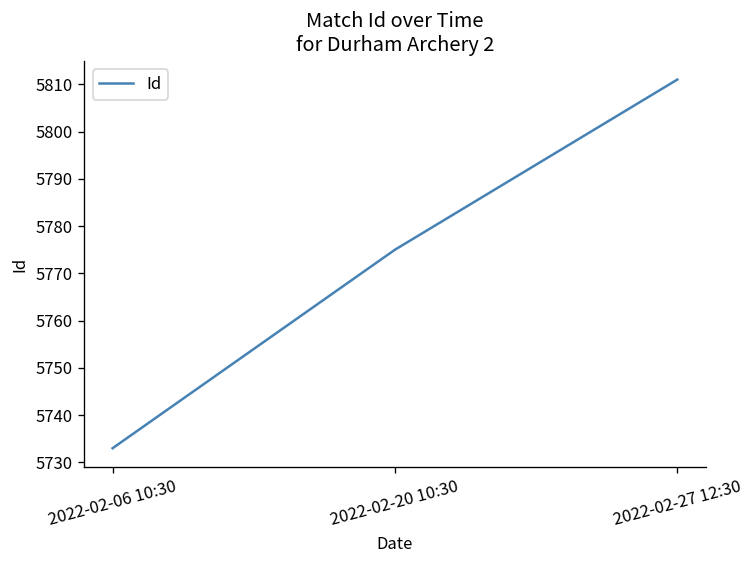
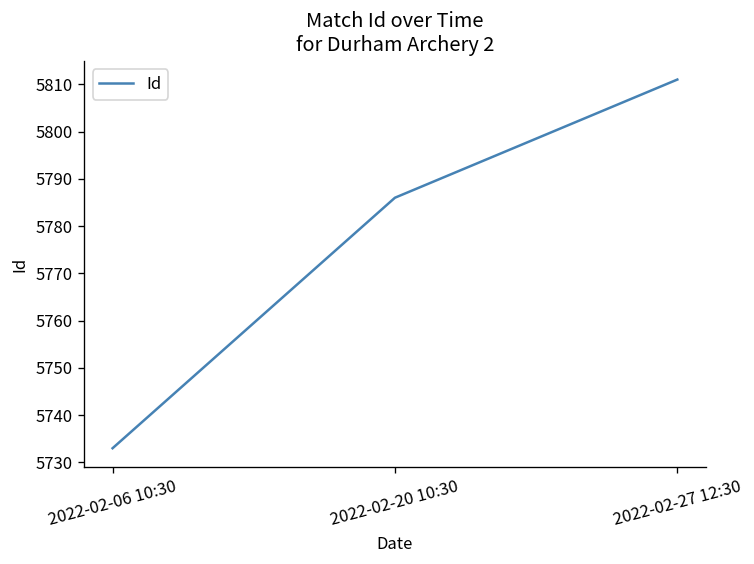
  {
    "2022-02-06 10:30": 5733,
-   "2022-02-20 10:30": 5775,
+   "2022-02-20 10:30": 5786,
    "2022-02-27 12:30": 5811
  }
